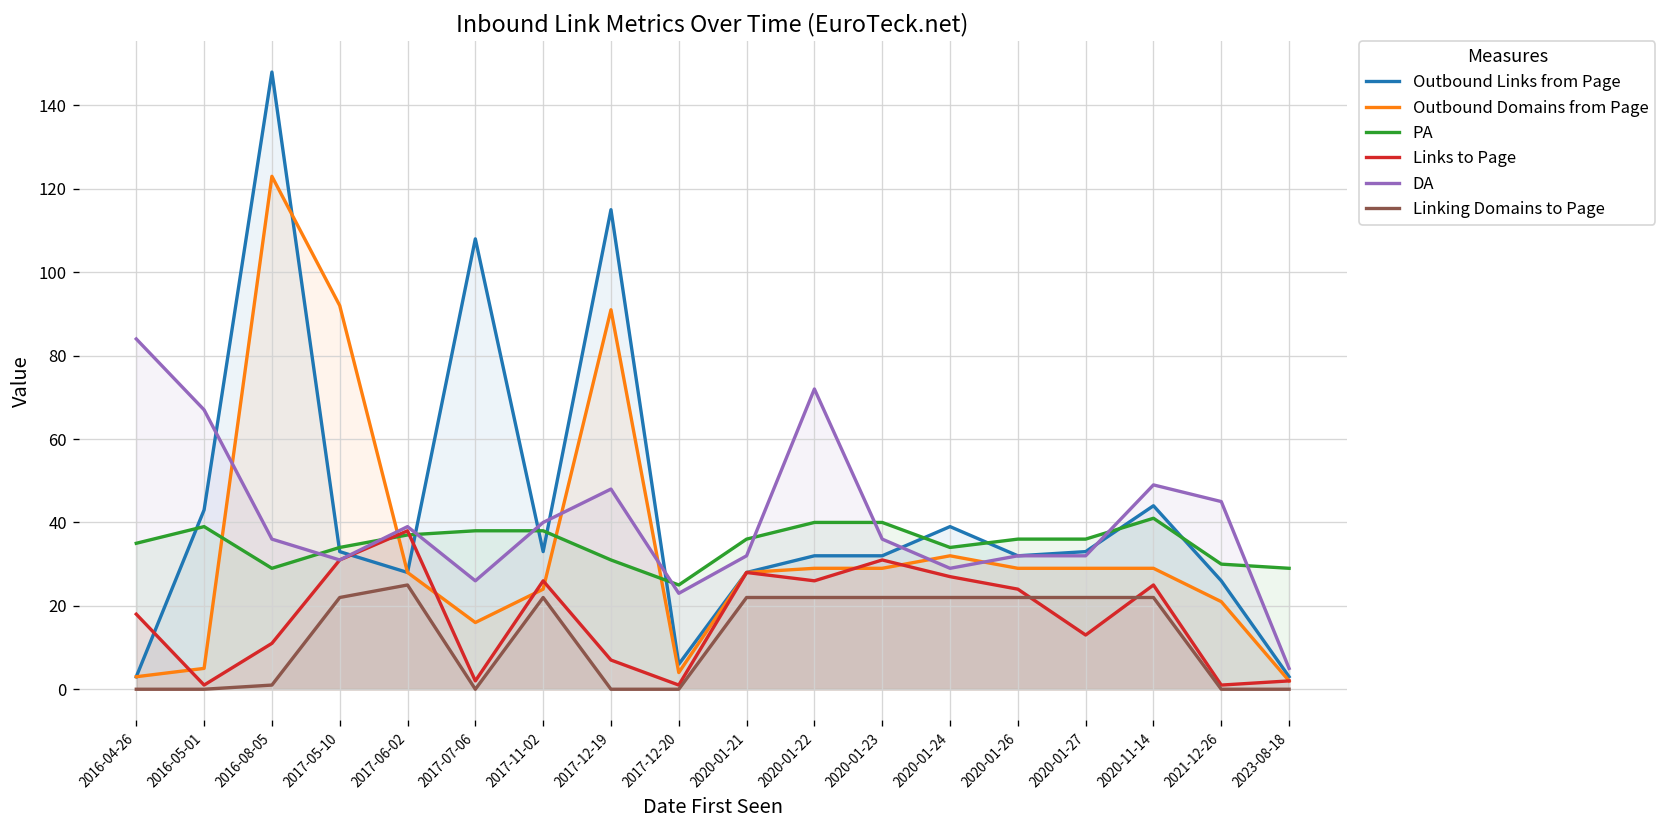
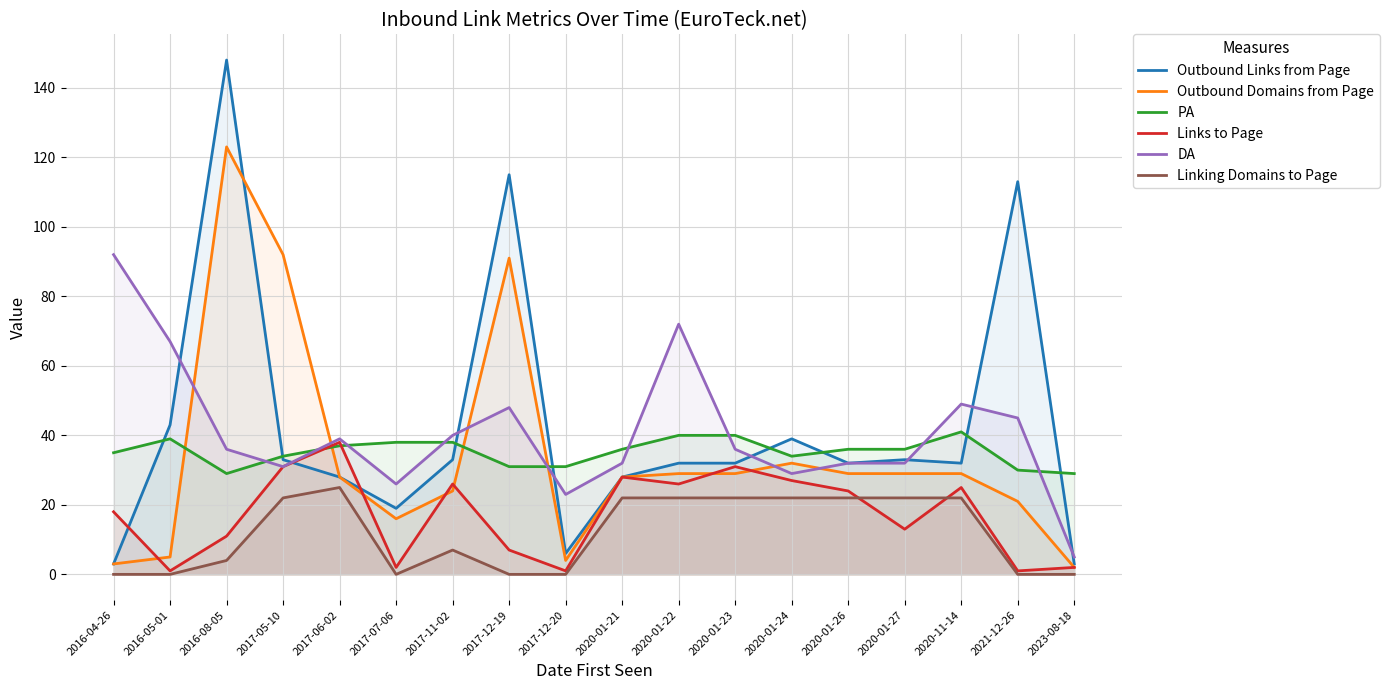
  {
    "Outbound Links from Page": {
      "2016-05-01": 43,
      "2016-08-05": 148,
      "2017-05-10": 33,
-     "2017-07-06": 108,
+     "2017-07-06": 19,
      "2017-11-02": 33,
      "2017-12-19": 115,
      "2017-12-20": 6,
      "2020-01-22": 32,
      "2020-01-23": 32,
      "2020-01-24": 39,
      "2020-01-27": 33,
-     "2020-11-14": 44,
-     "2021-12-26": 26,
+     "2020-11-14": 32,
+     "2021-12-26": 113,
      "2023-08-18": 3
    },
    "Outbound Domains from Page": {
      "2016-05-01": 5,
      "2016-08-05": 123,
      "2017-05-10": 92,
      "2017-07-06": 16,
      "2017-11-02": 24,
      "2017-12-19": 91,
      "2017-12-20": 4,
      "2020-01-22": 29,
      "2020-01-23": 29,
      "2020-01-24": 32,
      "2020-01-26": 29,
      "2020-01-27": 29,
      "2020-11-14": 29,
      "2021-12-26": 21
    },
    "PA": {
      "2016-04-26": 35,
      "2016-05-01": 39,
      "2016-08-05": 29,
      "2017-05-10": 34,
      "2017-06-02": 37,
      "2017-07-06": 38,
      "2017-11-02": 38,
      "2017-12-19": 31,
-     "2017-12-20": 25,
+     "2017-12-20": 31,
      "2020-01-21": 36,
      "2020-01-22": 40,
      "2020-01-23": 40,
      "2020-01-24": 34,
      "2020-01-26": 36,
      "2020-01-27": 36,
      "2020-11-14": 41,
      "2021-12-26": 30,
      "2023-08-18": 29
    },
    "Links to Page": {
      "2016-04-26": 18,
      "2016-05-01": 1,
      "2016-08-05": 11,
      "2017-06-02": 38,
      "2017-07-06": 2,
      "2017-11-02": 26,
      "2017-12-19": 7,
      "2017-12-20": 1,
      "2020-01-22": 26,
      "2020-01-23": 31,
      "2020-01-24": 27,
      "2020-01-26": 24,
      "2020-01-27": 13,
      "2020-11-14": 25,
      "2021-12-26": 1
    },
    "DA": {
-     "2016-04-26": 84,
+     "2016-04-26": 92,
      "2016-05-01": 67,
      "2016-08-05": 36,
      "2017-06-02": 39,
      "2017-07-06": 26,
      "2017-11-02": 40,
      "2017-12-19": 48,
      "2017-12-20": 23,
      "2020-01-21": 32,
      "2020-01-22": 72,
      "2020-01-23": 36,
      "2020-01-24": 29,
      "2020-01-27": 32,
      "2020-11-14": 49,
      "2021-12-26": 45,
      "2023-08-18": 5
    },
    "Linking Domains to Page": {
      "2016-04-26": 0,
      "2016-05-01": 0,
-     "2016-08-05": 1,
+     "2016-08-05": 4,
      "2017-05-10": 22,
      "2017-06-02": 25,
      "2017-07-06": 0,
-     "2017-11-02": 22,
+     "2017-11-02": 7,
      "2017-12-19": 0,
      "2017-12-20": 0,
      "2020-01-21": 22,
      "2020-01-22": 22,
      "2020-01-23": 22,
      "2020-01-24": 22,
      "2020-01-26": 22,
      "2020-01-27": 22,
      "2020-11-14": 22,
      "2021-12-26": 0,
      "2023-08-18": 0
    }
  }
